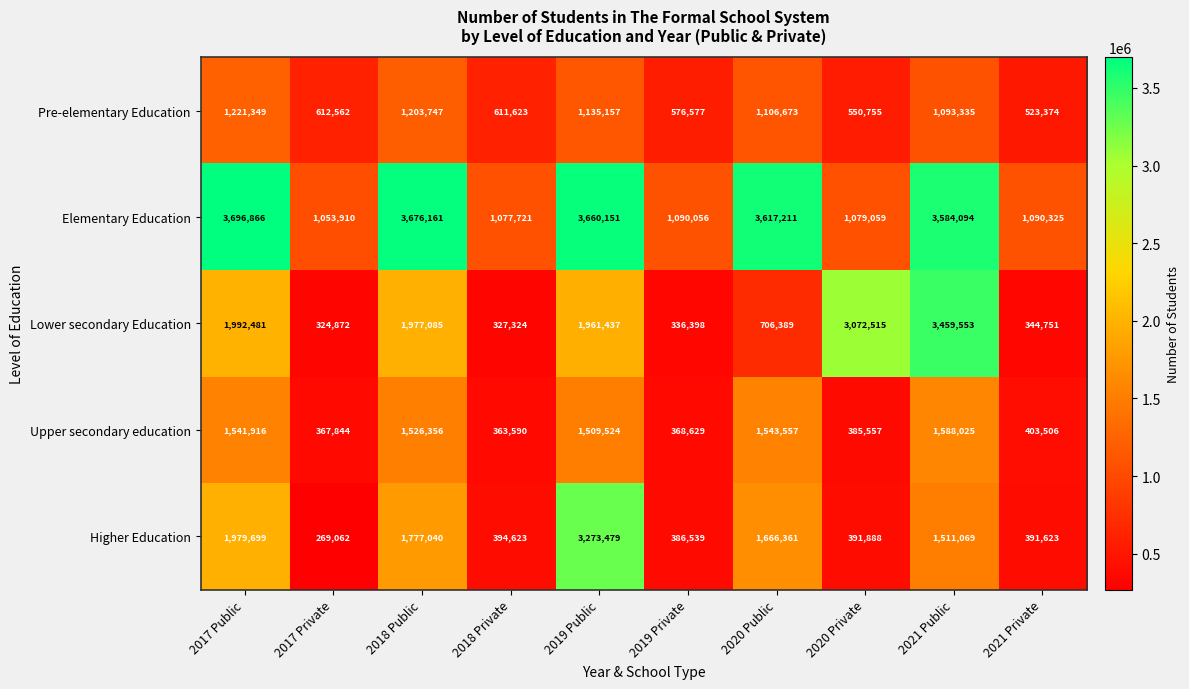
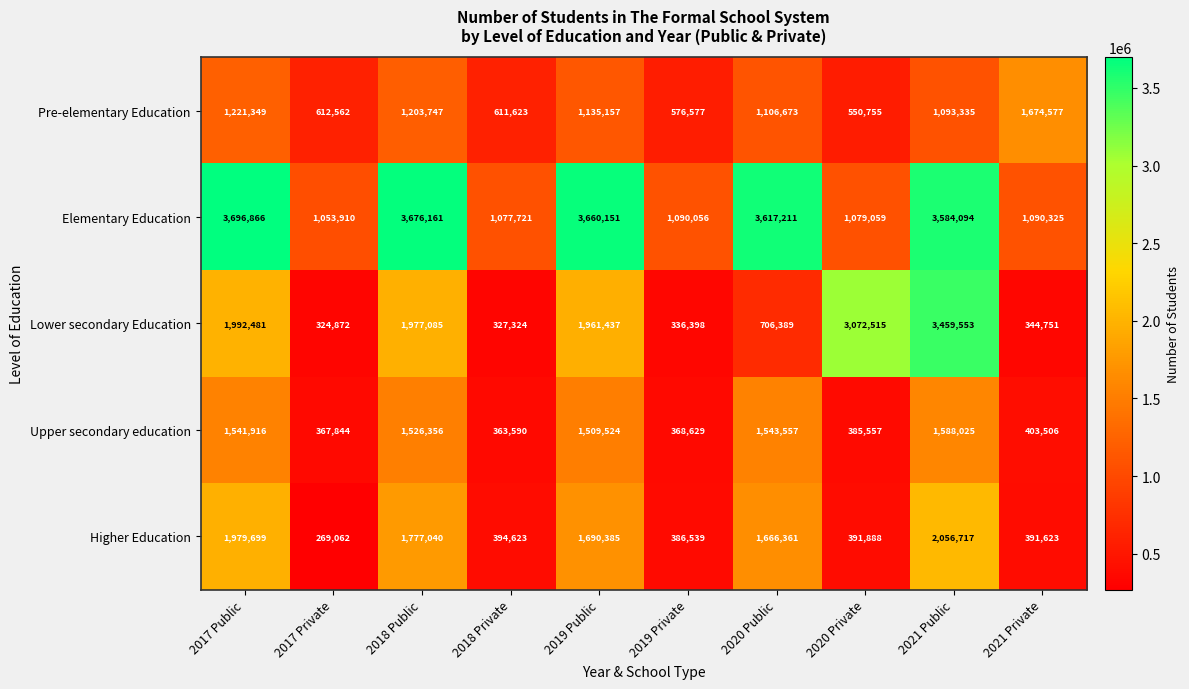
  {
    "Pre-elementary Education": {
      "2017 Public": "1,221,349",
      "2017 Private": "612,562",
      "2018 Public": "1,203,747",
      "2018 Private": "611,623",
      "2019 Public": "1,135,157",
      "2019 Private": "576,577",
      "2020 Public": "1,106,673",
      "2020 Private": "550,755",
      "2021 Public": "1,093,335",
-     "2021 Private": "523,374"
+     "2021 Private": "1,674,577"
    },
    "Elementary Education": {
      "2017 Public": "3,696,866",
      "2017 Private": "1,053,910",
      "2018 Public": "3,676,161",
      "2018 Private": "1,077,721",
      "2019 Public": "3,660,151",
      "2019 Private": "1,090,056",
      "2020 Public": "3,617,211",
      "2020 Private": "1,079,059",
      "2021 Public": "3,584,094",
      "2021 Private": "1,090,325"
    },
    "Lower secondary Education": {
      "2017 Public": "1,992,481",
      "2017 Private": "324,872",
      "2018 Public": "1,977,085",
      "2018 Private": "327,324",
      "2019 Public": "1,961,437",
      "2019 Private": "336,398",
      "2020 Public": "706,389",
      "2020 Private": "3,072,515",
      "2021 Public": "3,459,553",
      "2021 Private": "344,751"
    },
    "Upper secondary education": {
      "2017 Public": "1,541,916",
      "2017 Private": "367,844",
      "2018 Public": "1,526,356",
      "2018 Private": "363,590",
      "2019 Public": "1,509,524",
      "2019 Private": "368,629",
      "2020 Public": "1,543,557",
      "2020 Private": "385,557",
      "2021 Public": "1,588,025",
      "2021 Private": "403,506"
    },
    "Higher Education": {
      "2017 Public": "1,979,699",
      "2017 Private": "269,062",
      "2018 Public": "1,777,040",
      "2018 Private": "394,623",
-     "2019 Public": "3,273,479",
+     "2019 Public": "1,690,385",
      "2019 Private": "386,539",
      "2020 Public": "1,666,361",
      "2020 Private": "391,888",
-     "2021 Public": "1,511,069",
+     "2021 Public": "2,056,717",
      "2021 Private": "391,623"
    }
  }
